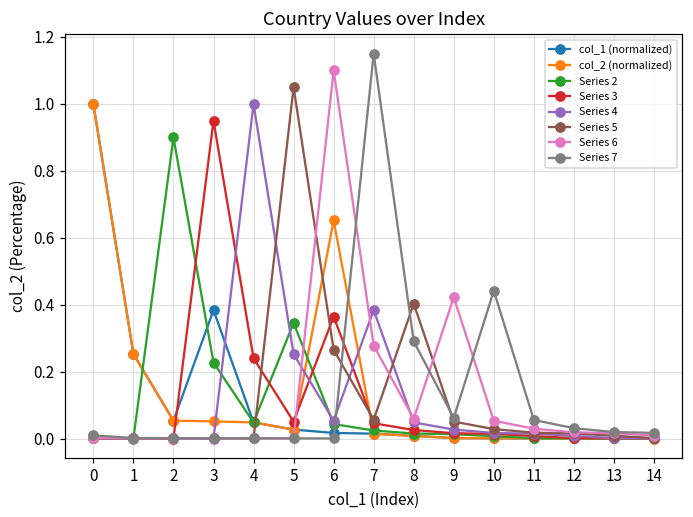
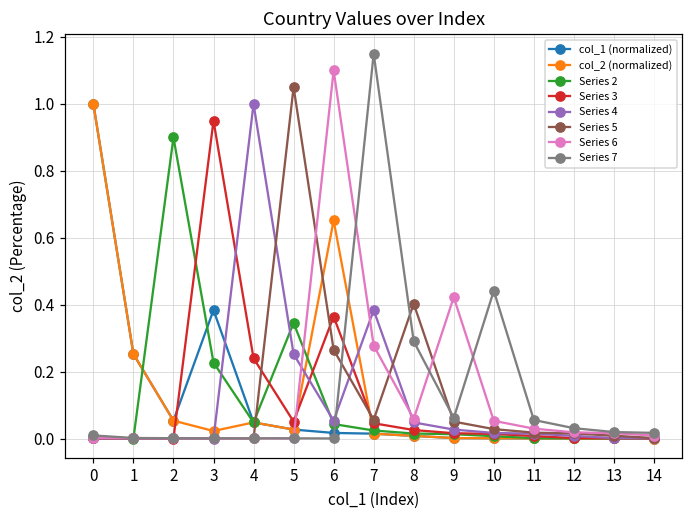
  {
    "col_1 (normalized)": {
      "3": 0.38,
      "6": 0.02
    },
    "col_2 (normalized)": {
-     "3": 0.05,
+     "3": 0.02,
      "6": 0.65
    },
    "Series 2": {
      "2": 0.90,
      "3": 0.23,
      "5": 0.35,
      "6": 0.04,
      "7": 0.02
    },
    "Series 3": {
      "3": 0.95,
      "4": 0.24,
      "5": 0.05,
      "6": 0.37,
      "7": 0.05,
      "8": 0.03
    },
    "Series 4": {
      "4": 1.00,
      "5": 0.25,
      "6": 0.05,
      "7": 0.38,
      "8": 0.05,
      "9": 0.03
    },
    "Series 5": {
      "5": 1.05,
      "6": 0.27,
      "7": 0.06,
      "8": 0.40,
      "9": 0.05,
      "10": 0.03
    },
    "Series 6": {
      "6": 1.10,
      "7": 0.28,
      "8": 0.06,
      "9": 0.42,
      "10": 0.05,
      "11": 0.03
    },
    "Series 7": {
      "6": 0.00,
      "7": 1.15,
      "8": 0.29,
      "9": 0.06,
      "10": 0.44,
      "11": 0.06,
      "12": 0.03
    }
  }
